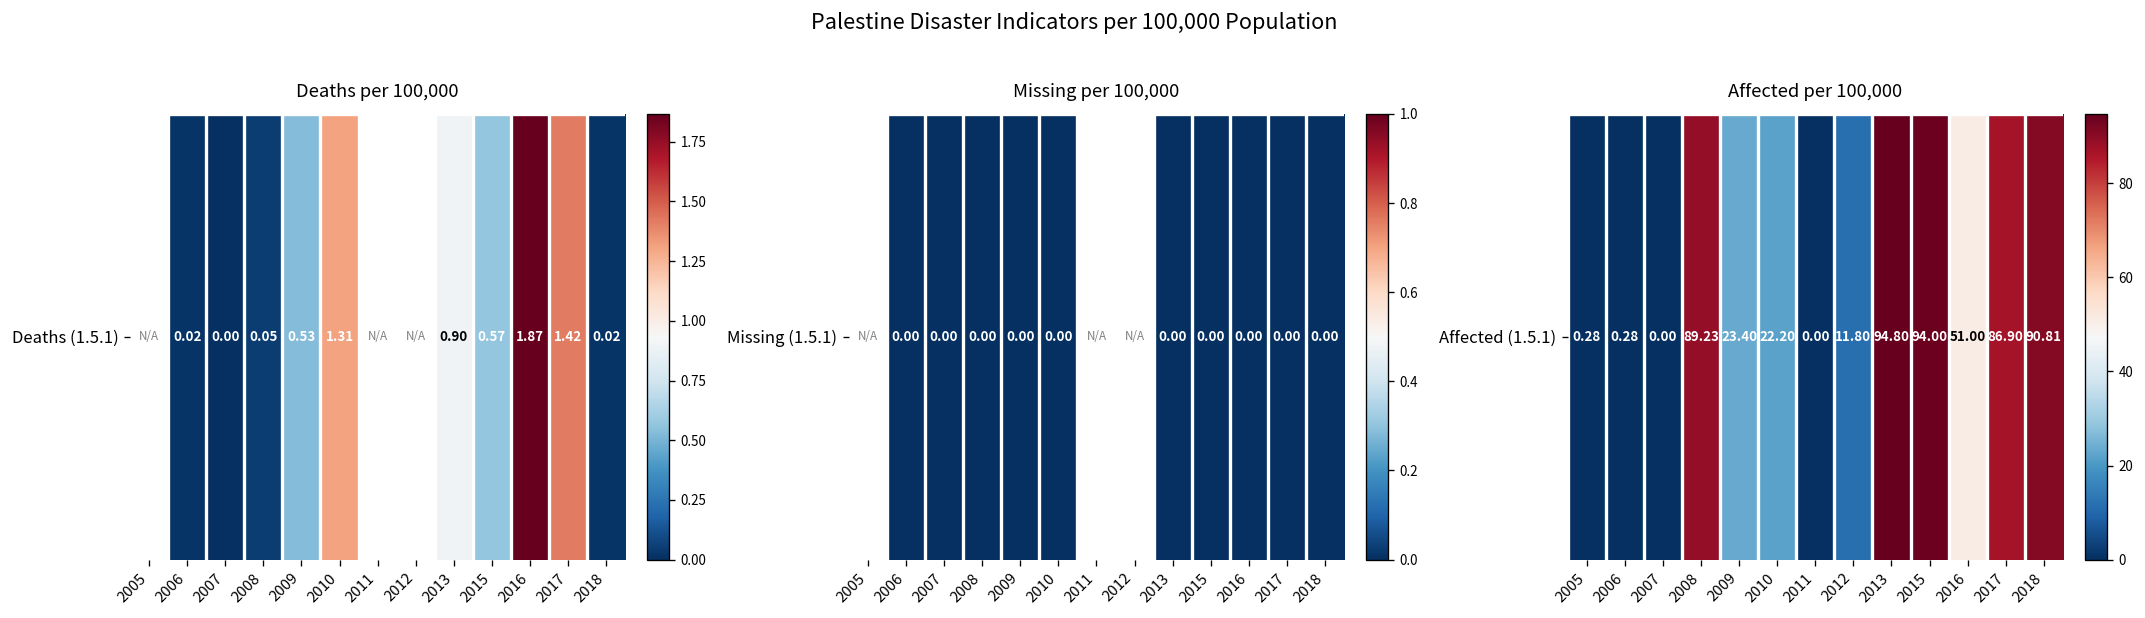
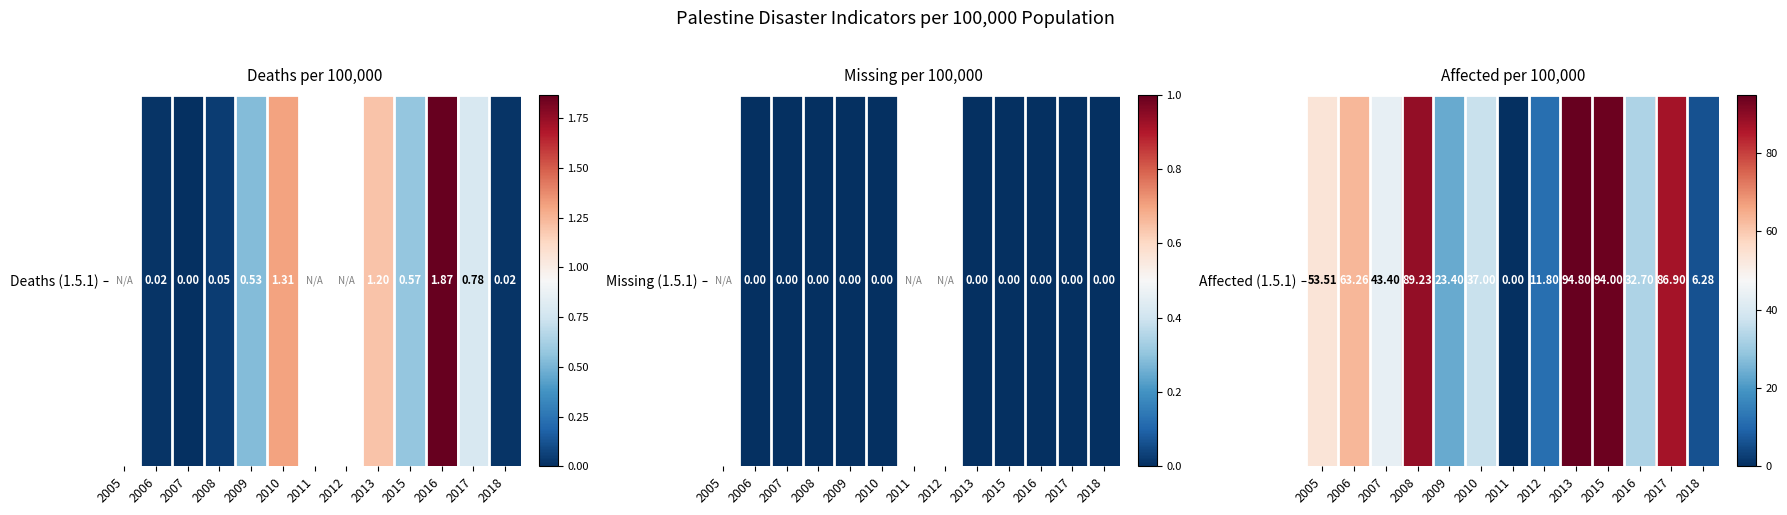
  {
    "Deaths per 100,000": {
      "Deaths (1.5.1)": {
        "2006": 0.02,
        "2007": 0.00,
        "2008": 0.05,
        "2009": 0.53,
        "2010": 1.31,
-       "2013": 0.90,
+       "2013": 1.20,
        "2015": 0.57,
        "2016": 1.87,
-       "2017": 1.42,
+       "2017": 0.78,
        "2018": 0.02
      }
    },
    "Missing per 100,000": {
      "Missing (1.5.1)": {
        "2006": 0.00,
        "2007": 0.00,
        "2008": 0.00,
        "2009": 0.00,
        "2010": 0.00,
        "2013": 0.00,
        "2015": 0.00,
        "2016": 0.00,
        "2017": 0.00,
        "2018": 0.00
      }
    },
    "Affected per 100,000": {
      "Affected (1.5.1)": {
-       "2005": 0.28,
-       "2006": 0.28,
-       "2007": 0.00,
+       "2005": 53.51,
+       "2006": 63.26,
+       "2007": 43.40,
        "2008": 89.23,
        "2009": 23.40,
-       "2010": 22.20,
+       "2010": 37.00,
        "2011": 0.00,
        "2012": 11.80,
        "2013": 94.80,
        "2015": 94.00,
-       "2016": 51.00,
+       "2016": 32.70,
        "2017": 86.90,
-       "2018": 90.81
+       "2018": 6.28
      }
    }
  }
